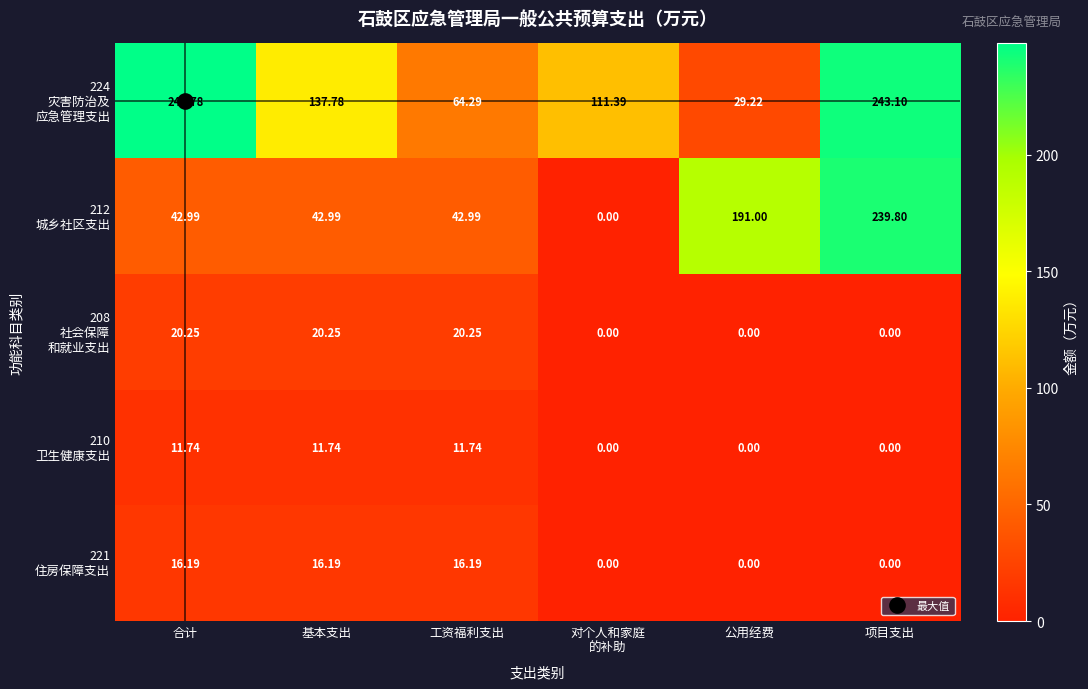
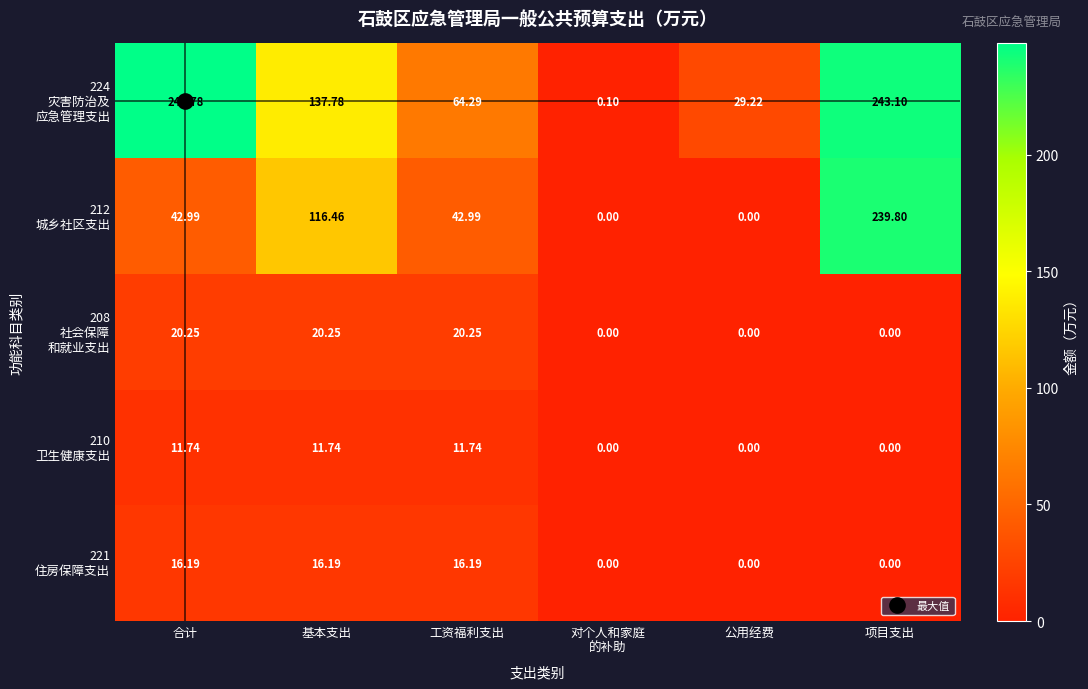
  {
    "224 灾害防治及 应急管理支出": {
      "基本支出": 137.78,
      "工资福利支出": 64.29,
-     "对个人和家庭 的补助": 111.39,
+     "对个人和家庭 的补助": 0.10,
      "公用经费": 29.22,
      "项目支出": 243.10
    },
    "212 城乡社区支出": {
      "合计": 42.99,
-     "基本支出": 42.99,
+     "基本支出": 116.46,
      "工资福利支出": 42.99,
      "对个人和家庭 的补助": 0.00,
-     "公用经费": 191.00,
+     "公用经费": 0.00,
      "项目支出": 239.80
    },
    "208 社会保障 和就业支出": {
      "合计": 20.25,
      "基本支出": 20.25,
      "工资福利支出": 20.25,
      "对个人和家庭 的补助": 0.00,
      "公用经费": 0.00,
      "项目支出": 0.00
    },
    "210 卫生健康支出": {
      "合计": 11.74,
      "基本支出": 11.74,
      "工资福利支出": 11.74,
      "对个人和家庭 的补助": 0.00,
      "公用经费": 0.00,
      "项目支出": 0.00
    },
    "221 住房保障支出": {
      "合计": 16.19,
      "基本支出": 16.19,
      "工资福利支出": 16.19,
      "对个人和家庭 的补助": 0.00,
      "公用经费": 0.00,
      "项目支出": 0.00
    }
  }
